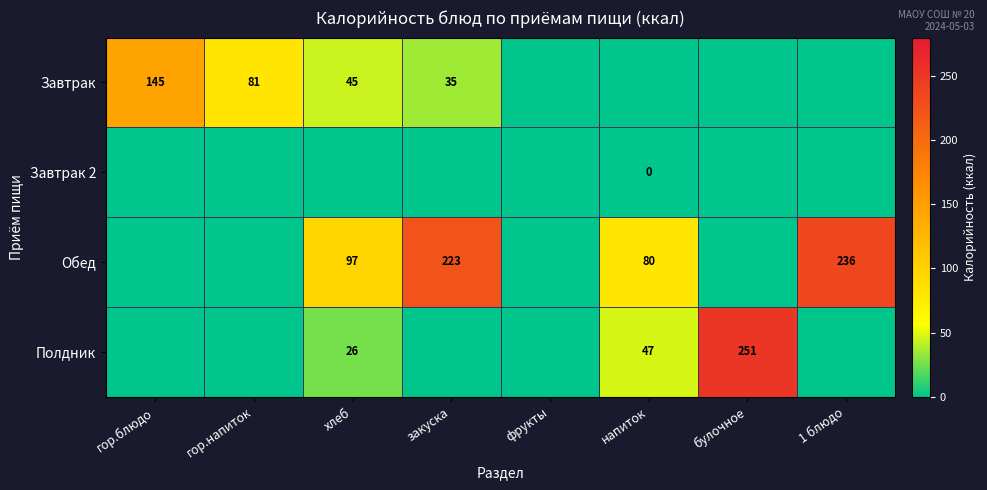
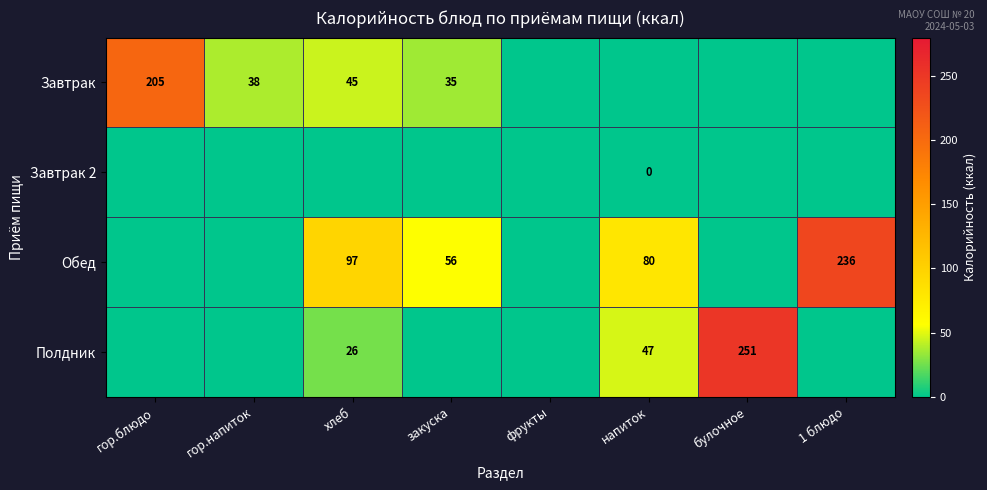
  {
    "Завтрак": {
-     "гор.блюдо": 145,
-     "гор.напиток": 81,
+     "гор.блюдо": 205,
+     "гор.напиток": 38,
      "хлеб": 45,
      "закуска": 35
    },
    "Завтрак 2": {
      "напиток": 0
    },
    "Обед": {
      "хлеб": 97,
-     "закуска": 223,
+     "закуска": 56,
      "напиток": 80,
      "1 блюдо": 236
    },
    "Полдник": {
      "хлеб": 26,
      "напиток": 47,
      "булочное": 251
    }
  }
